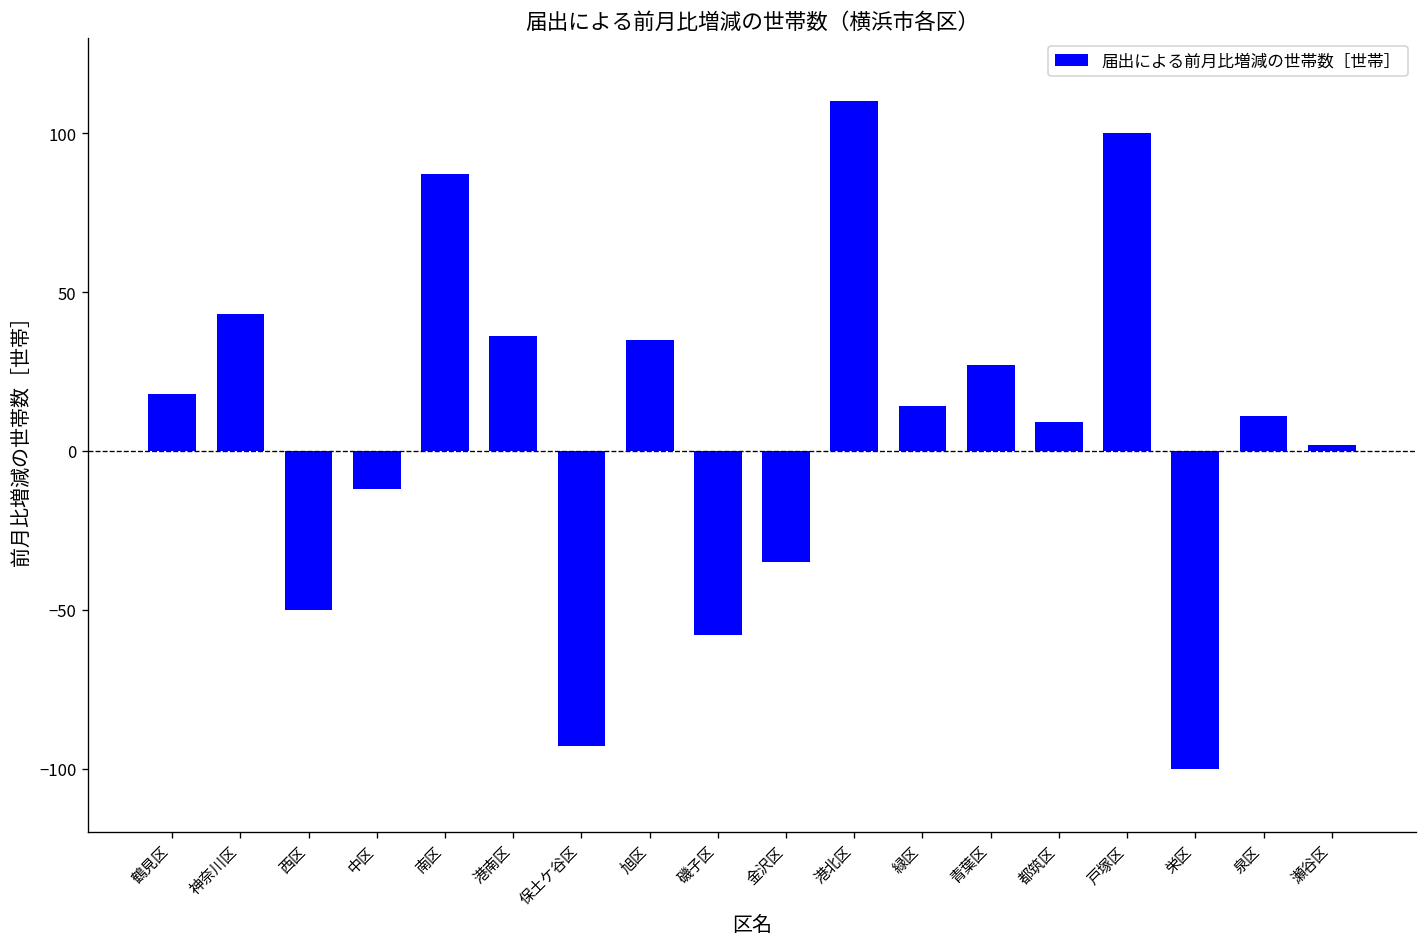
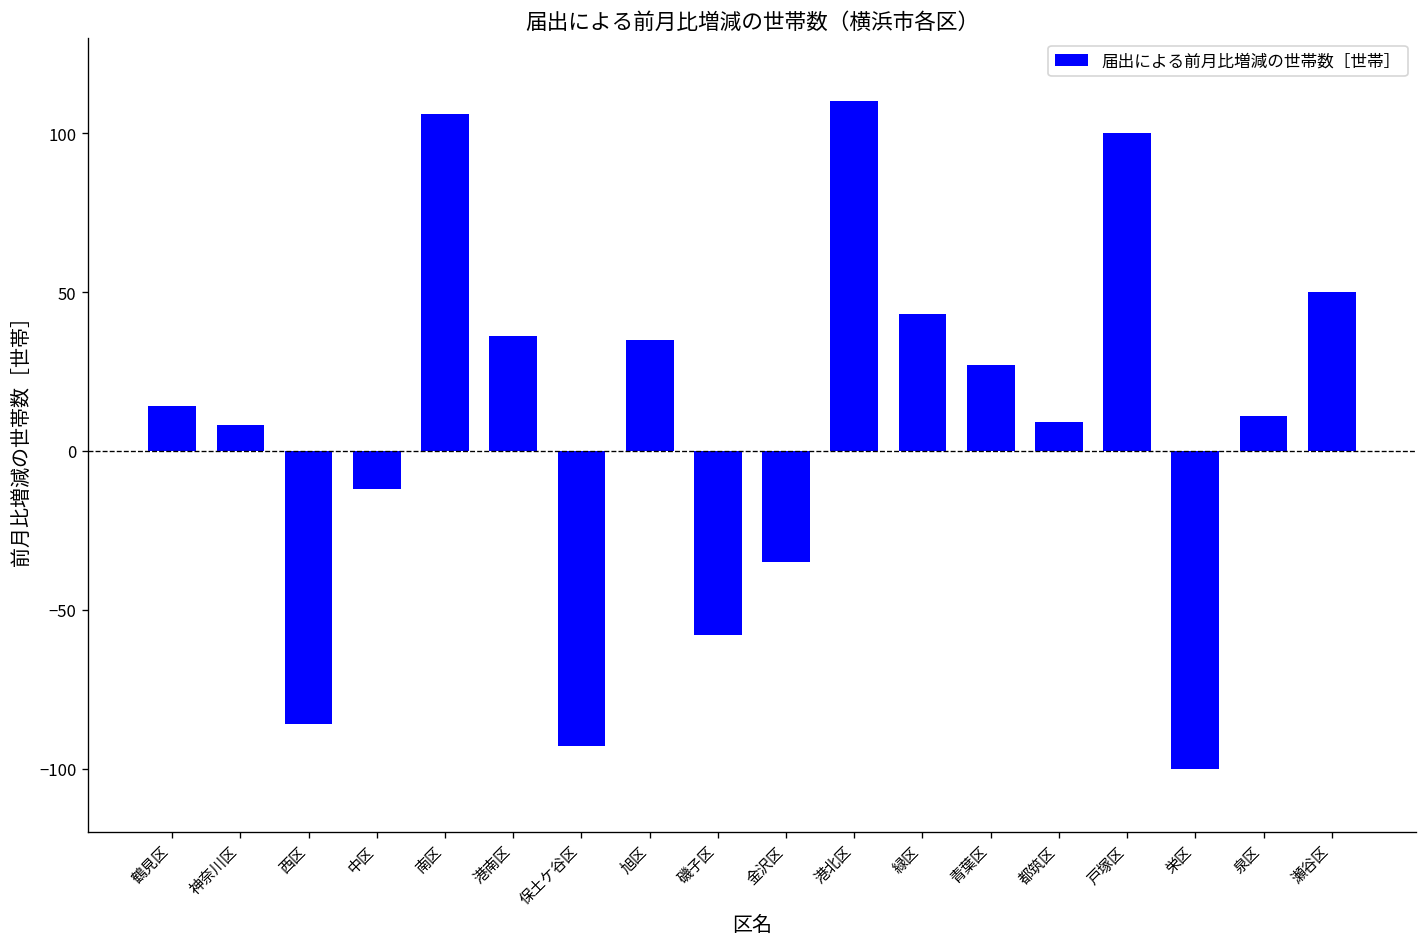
  {
-   "鶴見区": 18,
-   "神奈川区": 43,
-   "西区": -50,
+   "鶴見区": 14,
+   "神奈川区": 8,
+   "西区": -86,
    "中区": -12,
-   "南区": 87,
+   "南区": 106,
    "港南区": 36,
    "保土ケ谷区": -93,
    "旭区": 35,
    "磯子区": -58,
    "金沢区": -35,
    "港北区": 110,
-   "緑区": 14,
+   "緑区": 43,
    "青葉区": 27,
    "都筑区": 9,
    "戸塚区": 100,
    "栄区": -100,
    "泉区": 11,
-   "瀬谷区": 2
+   "瀬谷区": 50
  }
